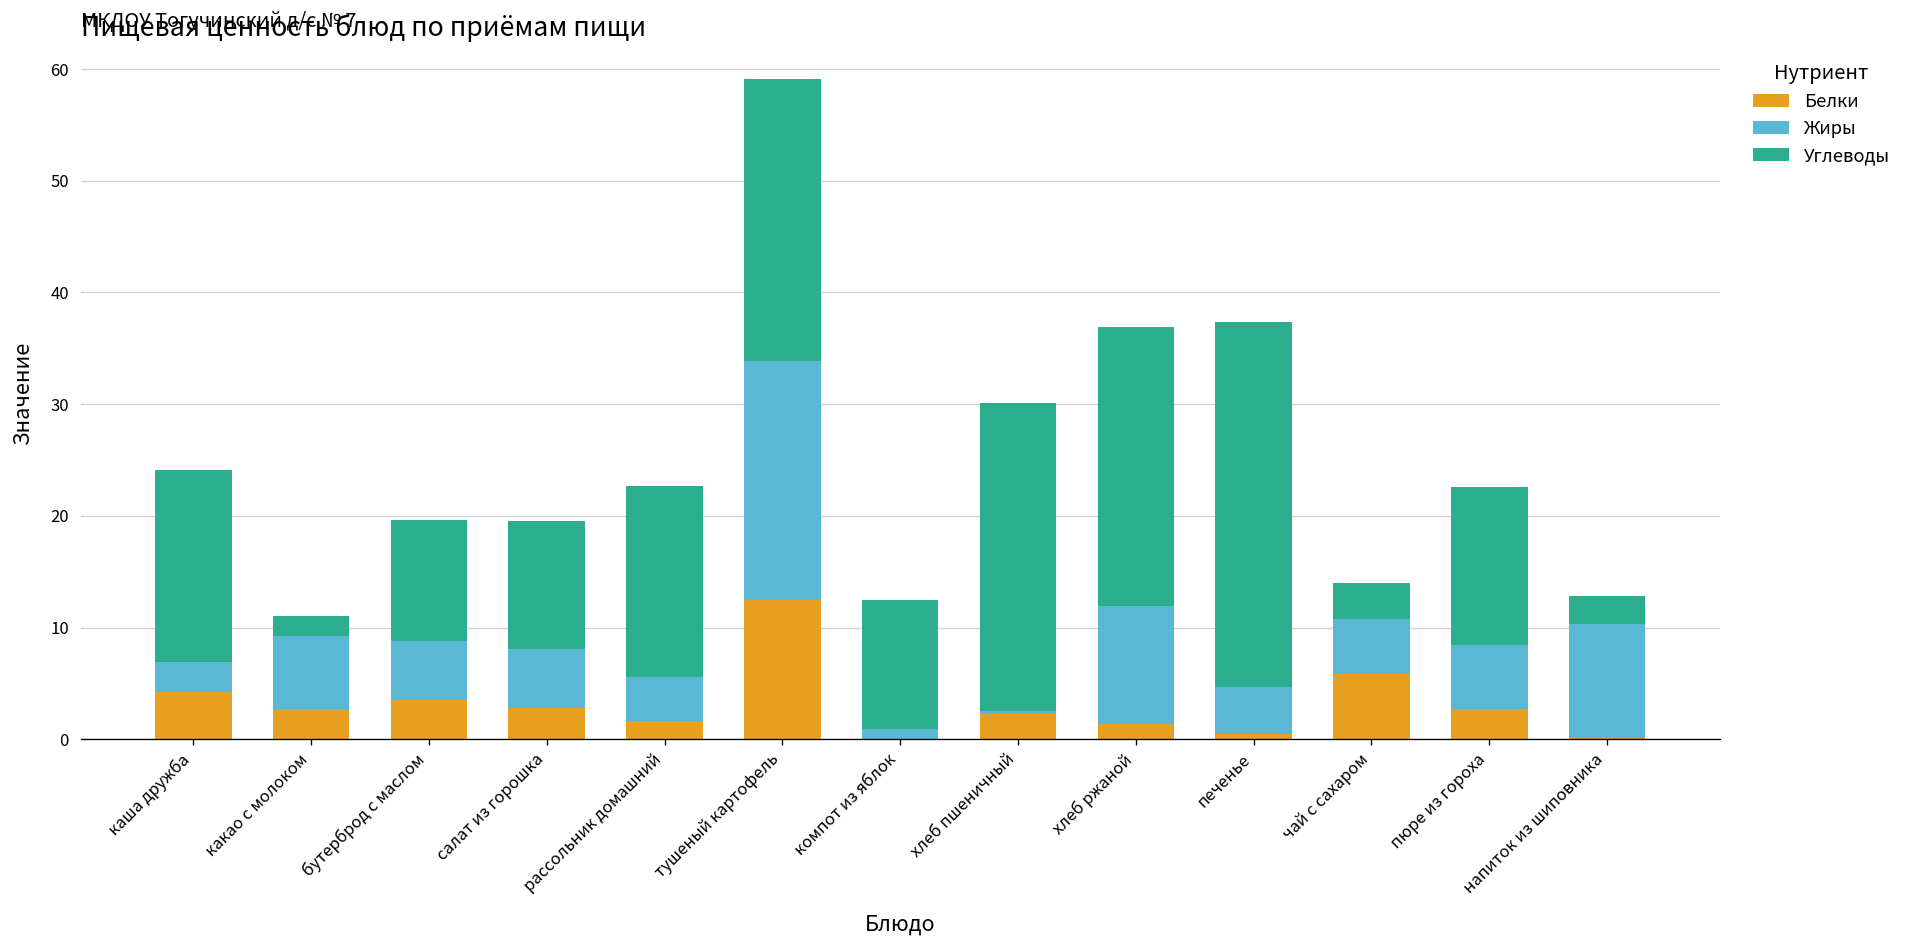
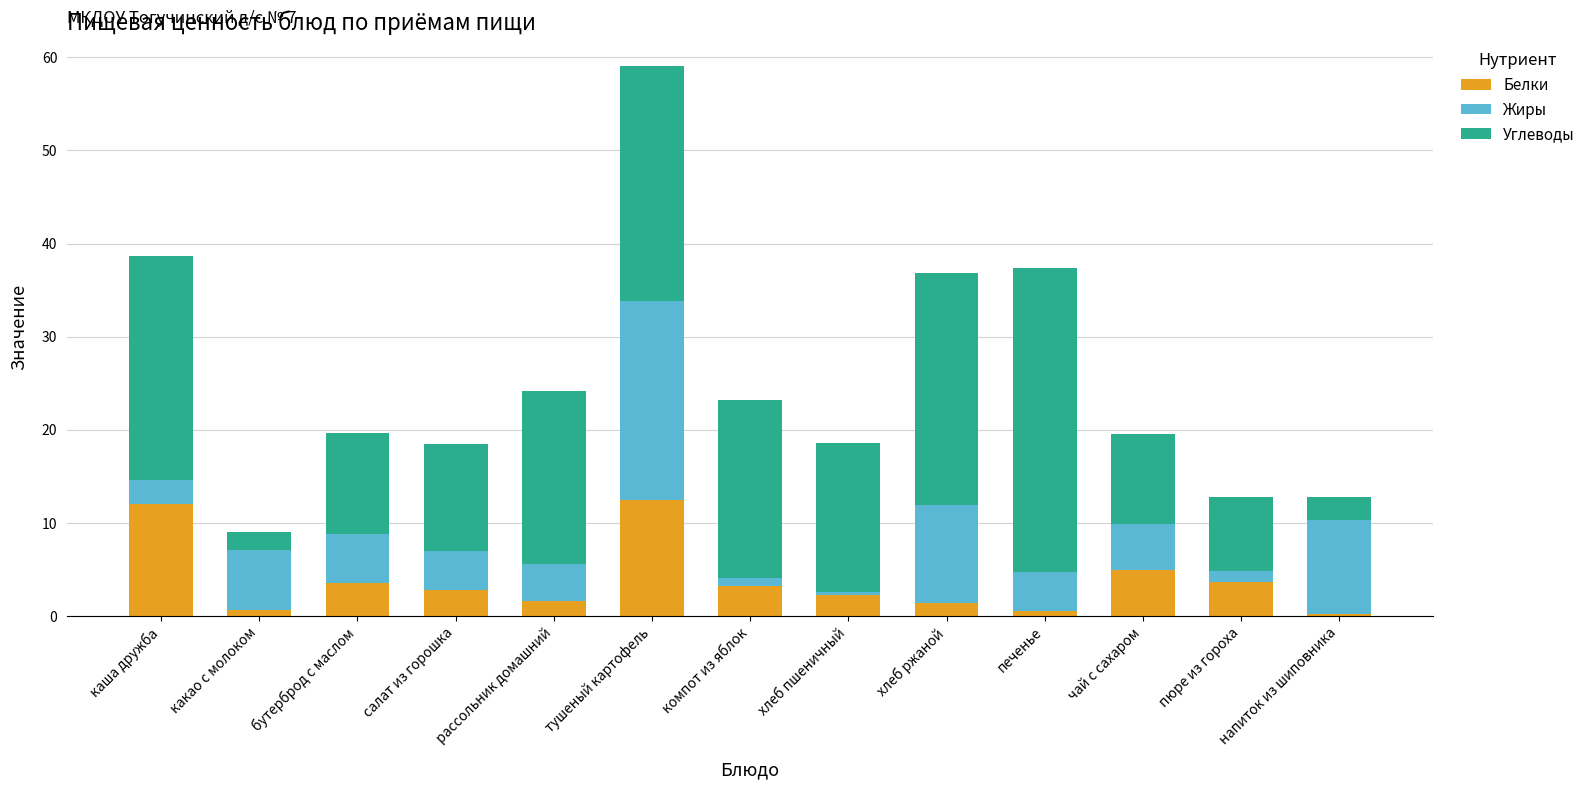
  {
    "Белки": {
-     "каша дружба": 4,
-     "какао с молоком": 3,
+     "каша дружба": 12,
+     "какао с молоком": 1,
      "бутерброд с маслом": 4,
      "салат из горошка": 3,
      "рассольник домашний": 2,
      "тушеный картофель": 12,
-     "компот из яблок": 0,
+     "компот из яблок": 3,
      "хлеб пшеничный": 2,
      "хлеб ржаной": 1,
      "печенье": 1,
-     "чай с сахаром": 6,
-     "пюре из гороха": 3
+     "чай с сахаром": 5,
+     "пюре из гороха": 4
    },
    "Жиры": {
      "каша дружба": 3,
      "какао с молоком": 6,
      "бутерброд с маслом": 5,
-     "салат из горошка": 5,
+     "салат из горошка": 4,
      "рассольник домашний": 4,
      "тушеный картофель": 21,
      "компот из яблок": 1,
      "хлеб ржаной": 11,
      "печенье": 4,
      "чай с сахаром": 5,
-     "пюре из гороха": 6,
+     "пюре из гороха": 1,
      "напиток из шиповника": 10
    },
    "Углеводы": {
-     "каша дружба": 17,
+     "каша дружба": 24,
      "какао с молоком": 2,
      "бутерброд с маслом": 11,
      "салат из горошка": 12,
-     "рассольник домашний": 17,
+     "рассольник домашний": 19,
      "тушеный картофель": 25,
-     "компот из яблок": 12,
-     "хлеб пшеничный": 28,
+     "компот из яблок": 19,
+     "хлеб пшеничный": 16,
      "хлеб ржаной": 25,
      "печенье": 33,
-     "чай с сахаром": 3,
-     "пюре из гороха": 14,
+     "чай с сахаром": 10,
+     "пюре из гороха": 8,
      "напиток из шиповника": 3
    }
  }
